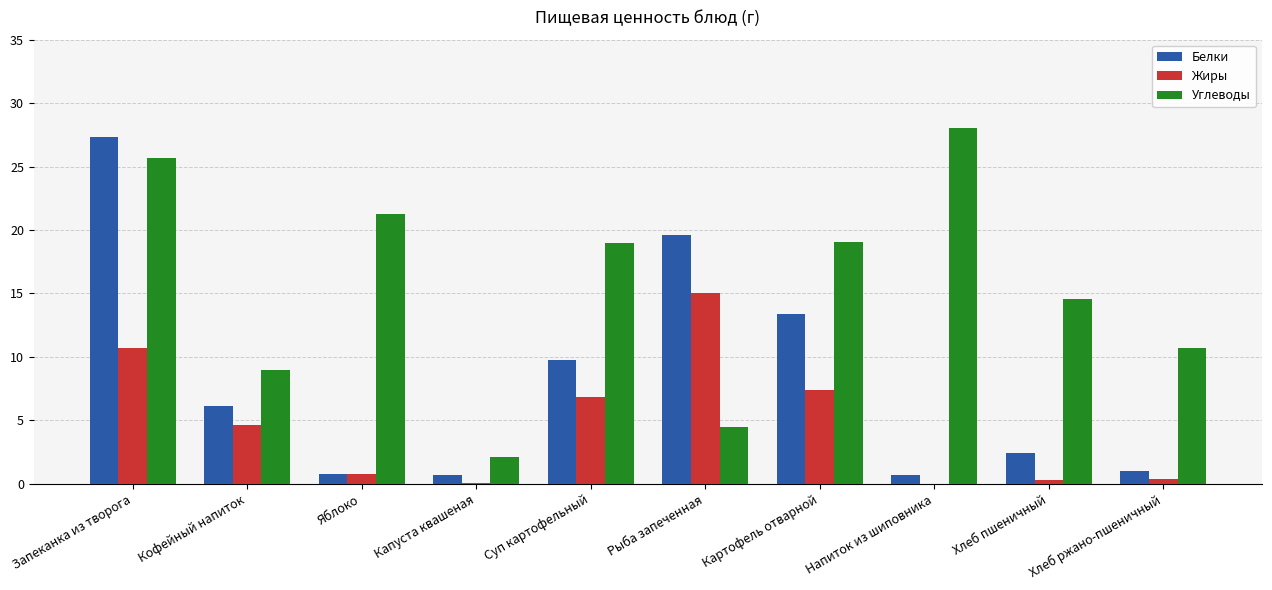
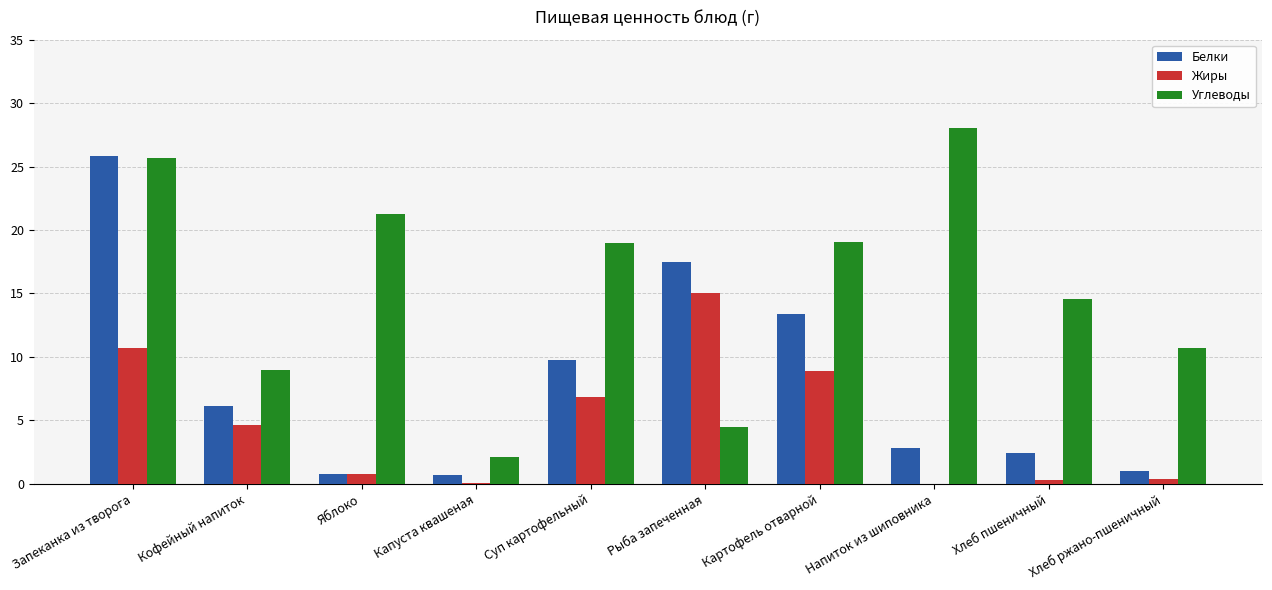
  {
    "Белки": {
-     "Запеканка из творога": 27.3,
+     "Запеканка из творога": 25.8,
      "Кофейный напиток": 6.1,
      "Яблоко": 0.8,
      "Капуста квашеная": 0.7,
      "Суп картофельный": 9.8,
-     "Рыба запеченная": 19.6,
+     "Рыба запеченная": 17.5,
      "Картофель отварной": 13.4,
-     "Напиток из шиповника": 0.7,
+     "Напиток из шиповника": 2.8,
      "Хлеб пшеничный": 2.4,
      "Хлеб ржано-пшеничный": 1.1
    },
    "Жиры": {
      "Запеканка из творога": 10.7,
      "Кофейный напиток": 4.6,
      "Яблоко": 0.8,
      "Суп картофельный": 6.8,
      "Рыба запеченная": 15.1,
-     "Картофель отварной": 7.4,
+     "Картофель отварной": 8.9,
      "Напиток из шиповника": 0.0,
      "Хлеб пшеничный": 0.3,
      "Хлеб ржано-пшеничный": 0.4
    },
    "Углеводы": {
      "Запеканка из творога": 25.7,
      "Кофейный напиток": 9.0,
      "Яблоко": 21.3,
      "Капуста квашеная": 2.1,
      "Суп картофельный": 19.0,
      "Рыба запеченная": 4.5,
      "Картофель отварной": 19.1,
      "Напиток из шиповника": 28.0,
      "Хлеб пшеничный": 14.6,
      "Хлеб ржано-пшеничный": 10.7
    }
  }
